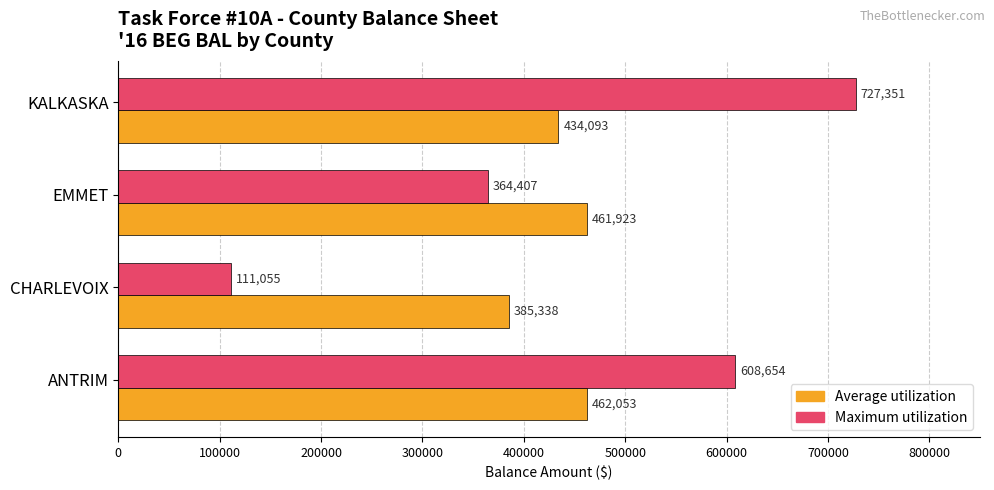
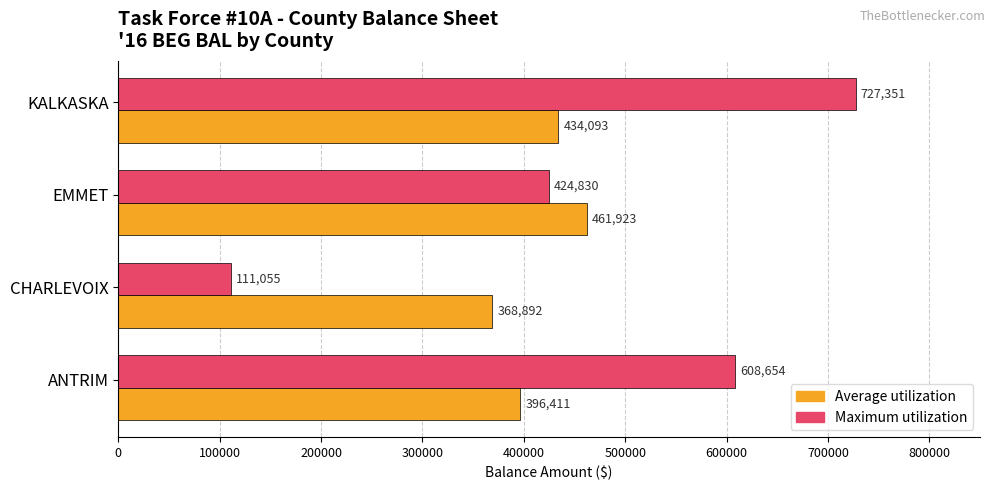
  {
    "Average utilization": {
      "KALKASKA": "434,093",
      "EMMET": "461,923",
-     "CHARLEVOIX": "385,338",
-     "ANTRIM": "462,053"
+     "CHARLEVOIX": "368,892",
+     "ANTRIM": "396,411"
    },
    "Maximum utilization": {
      "KALKASKA": "727,351",
-     "EMMET": "364,407",
+     "EMMET": "424,830",
      "CHARLEVOIX": "111,055",
      "ANTRIM": "608,654"
    }
  }
